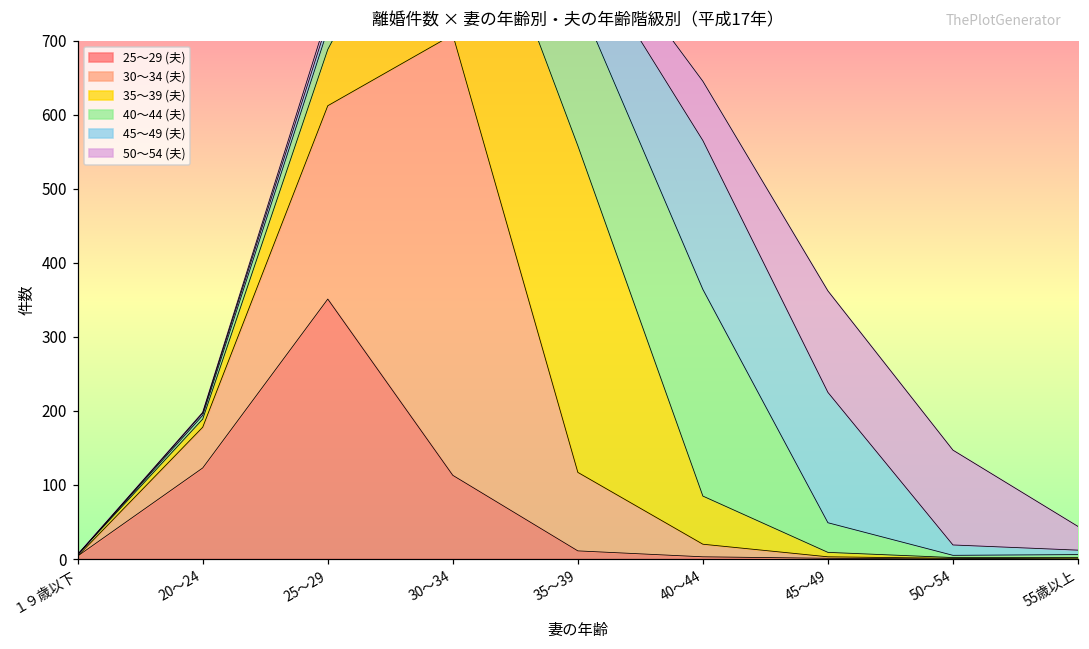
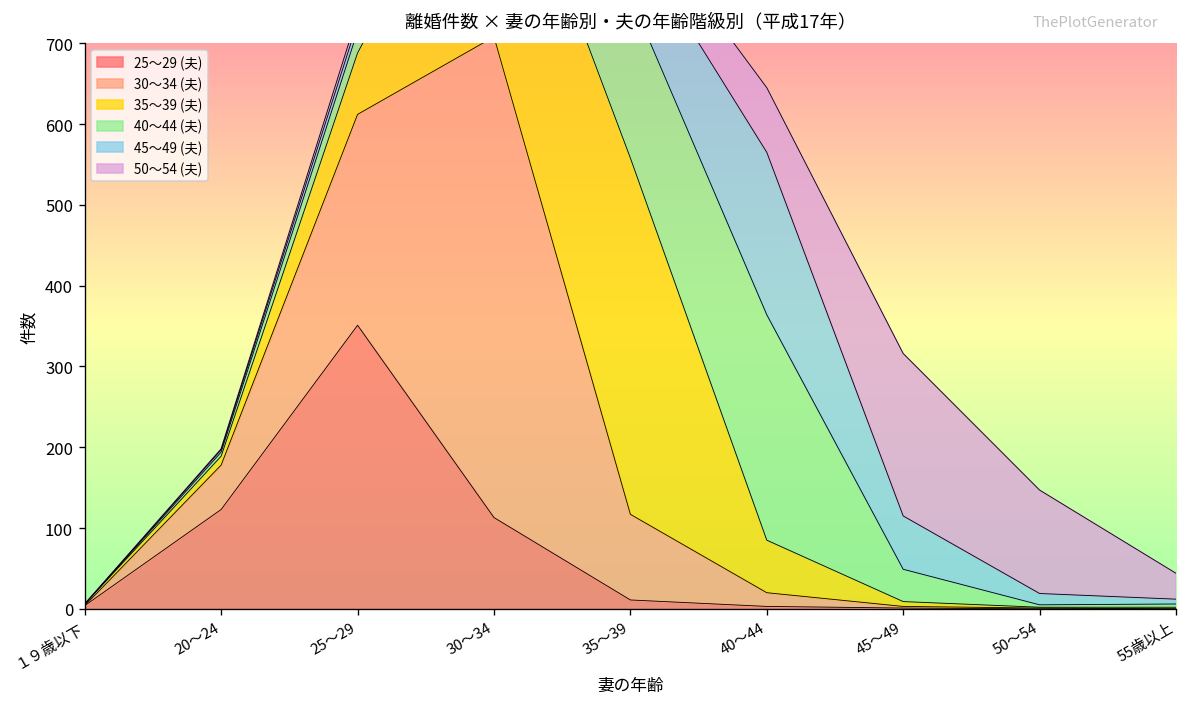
  {
    "35～39 (夫)": {
      "20～24": 10,
      "25～29": 80,
      "35～39": 440,
      "40～44": 70,
      "45～49": 10
    },
    "40～44 (夫)": {
      "40～44": 280,
      "45～49": 40,
      "55歳以上": 0
    },
    "45～49 (夫)": {
      "40～44": 200,
-     "45～49": 180,
+     "45～49": 70,
      "50～54": 10,
      "55歳以上": 10
    },
    "50～54 (夫)": {
      "40～44": 80,
-     "45～49": 140,
+     "45～49": 200,
      "50～54": 130,
      "55歳以上": 30
    }
  }
